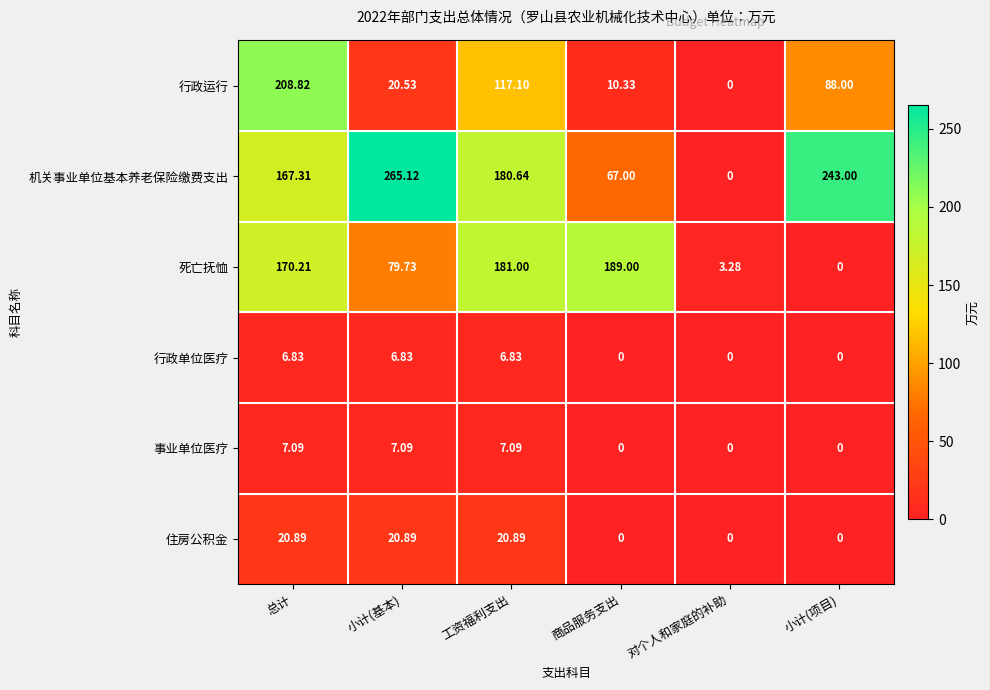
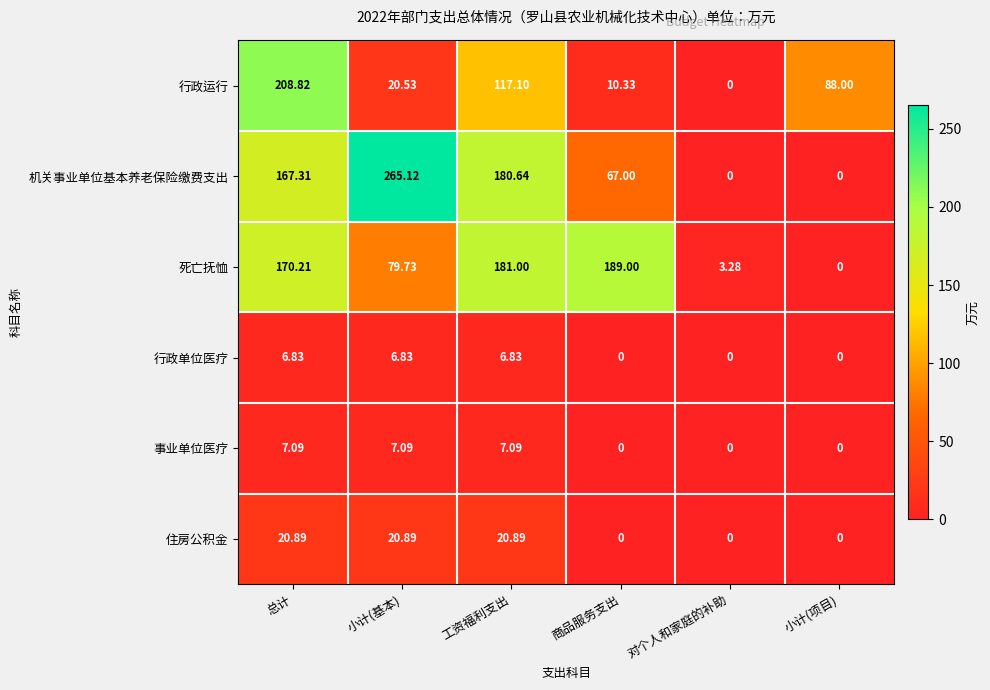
  {
    "行政运行": {
      "总计": 208.82,
      "小计(基本)": 20.53,
      "工资福利支出": 117.10,
      "商品服务支出": 10.33,
      "对个人和家庭的补助": 0,
      "小计(项目)": 88.00
    },
    "机关事业单位基本养老保险缴费支出": {
      "总计": 167.31,
      "小计(基本)": 265.12,
      "工资福利支出": 180.64,
      "商品服务支出": 67.00,
      "对个人和家庭的补助": 0,
-     "小计(项目)": 243.00
+     "小计(项目)": 0
    },
    "死亡抚恤": {
      "总计": 170.21,
      "小计(基本)": 79.73,
      "工资福利支出": 181.00,
      "商品服务支出": 189.00,
      "对个人和家庭的补助": 3.28,
      "小计(项目)": 0
    },
    "行政单位医疗": {
      "总计": 6.83,
      "小计(基本)": 6.83,
      "工资福利支出": 6.83,
      "商品服务支出": 0,
      "对个人和家庭的补助": 0,
      "小计(项目)": 0
    },
    "事业单位医疗": {
      "总计": 7.09,
      "小计(基本)": 7.09,
      "工资福利支出": 7.09,
      "商品服务支出": 0,
      "对个人和家庭的补助": 0,
      "小计(项目)": 0
    },
    "住房公积金": {
      "总计": 20.89,
      "小计(基本)": 20.89,
      "工资福利支出": 20.89,
      "商品服务支出": 0,
      "对个人和家庭的补助": 0,
      "小计(项目)": 0
    }
  }
